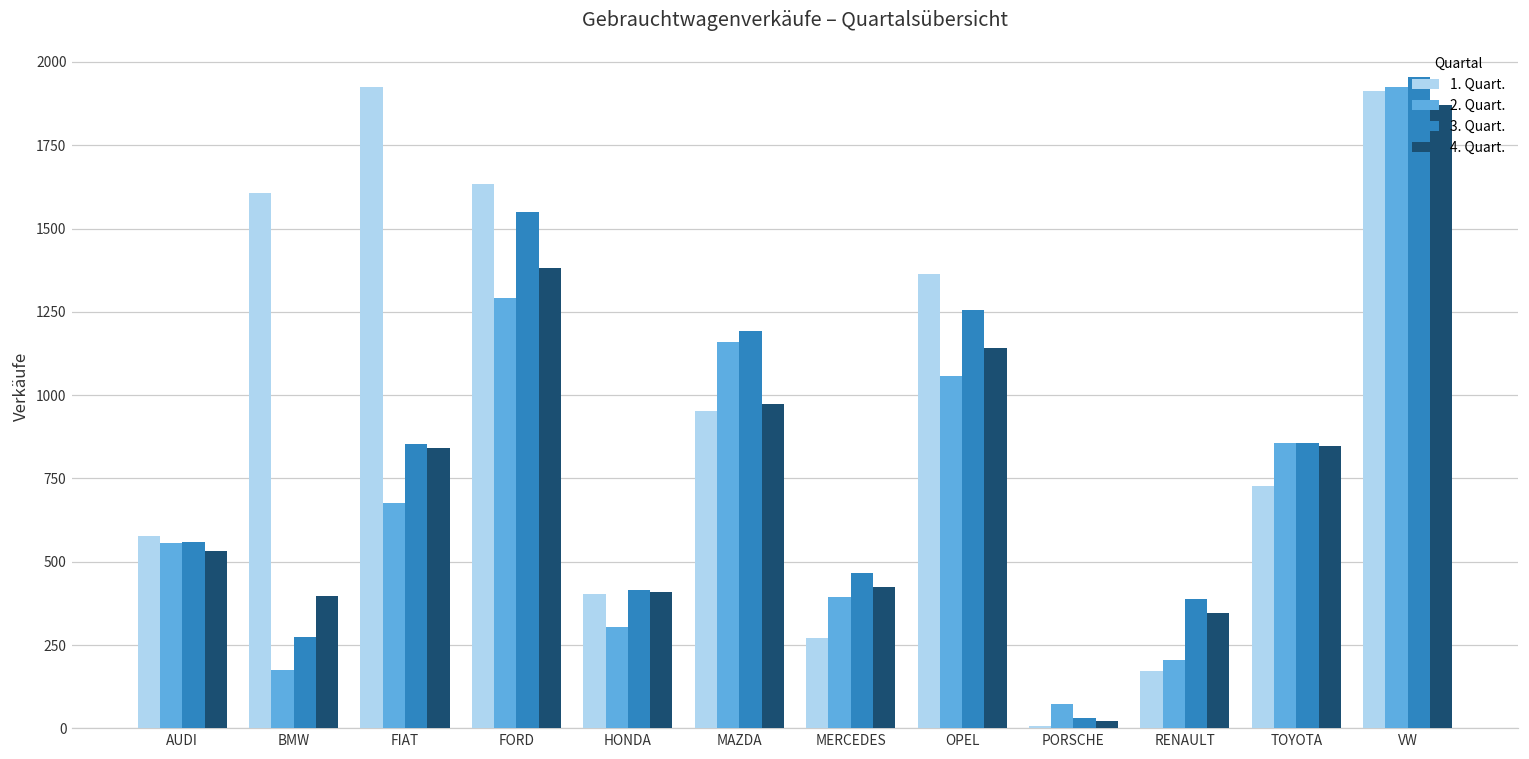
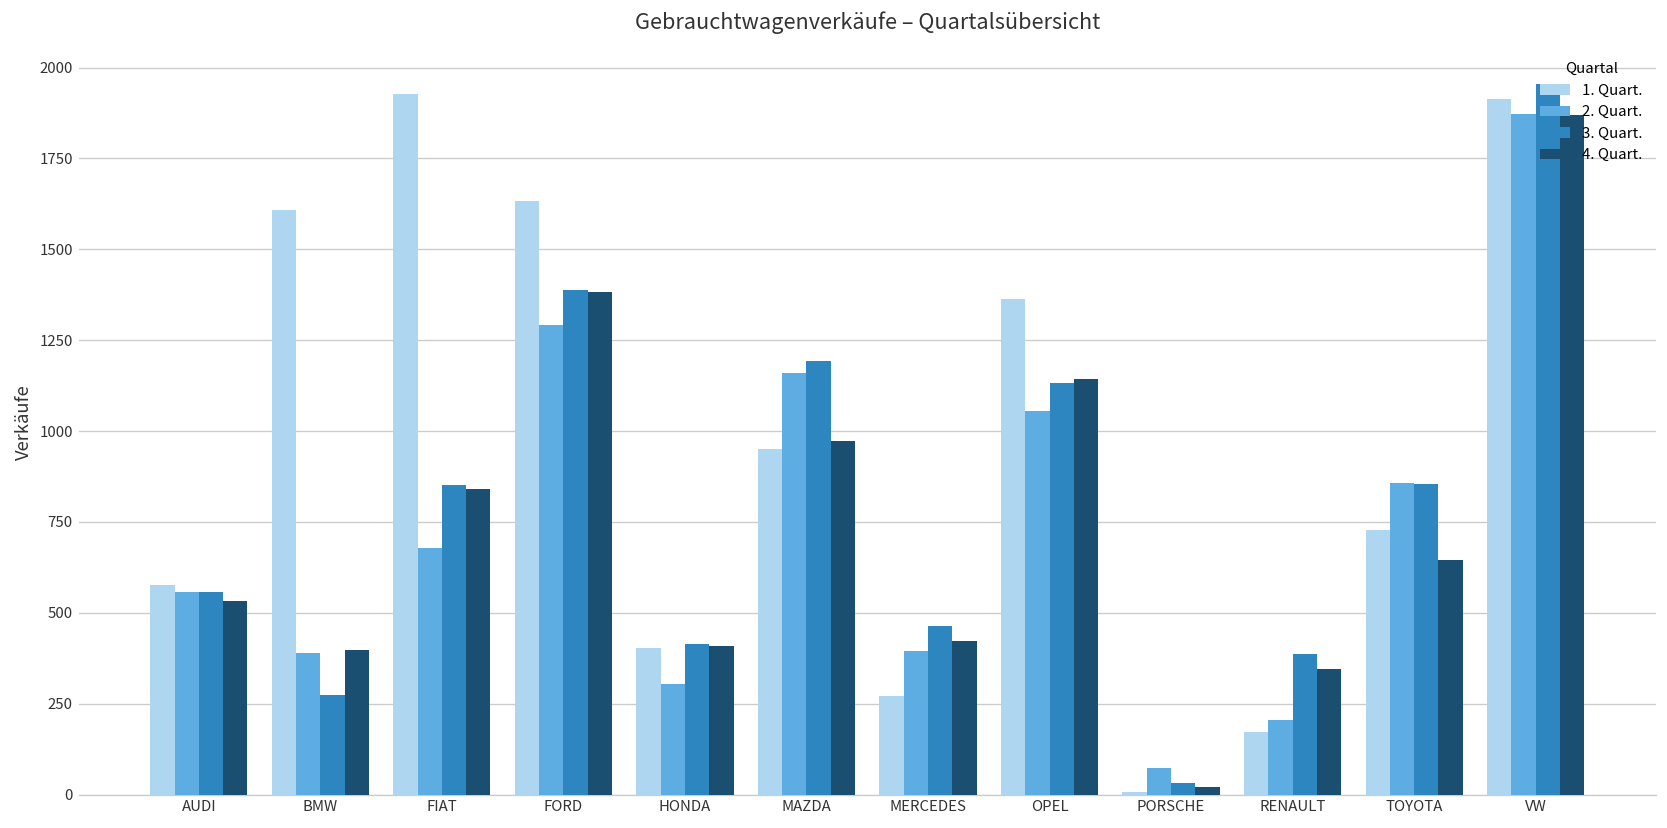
  {
    "1. Quart.": {
      "AUDI": 580,
      "BMW": 1610,
      "FIAT": 1930,
      "FORD": 1630,
      "HONDA": 400,
      "MAZDA": 950,
      "MERCEDES": 270,
      "OPEL": 1360,
      "RENAULT": 170,
      "TOYOTA": 730,
      "VW": 1910
    },
    "2. Quart.": {
      "AUDI": 560,
-     "BMW": 180,
+     "BMW": 390,
      "FIAT": 680,
      "FORD": 1290,
      "HONDA": 300,
      "MAZDA": 1160,
      "MERCEDES": 390,
      "OPEL": 1060,
      "PORSCHE": 70,
      "RENAULT": 200,
      "TOYOTA": 860,
-     "VW": 1920
+     "VW": 1870
    },
    "3. Quart.": {
      "AUDI": 560,
      "BMW": 270,
      "FIAT": 850,
-     "FORD": 1550,
+     "FORD": 1390,
      "HONDA": 410,
      "MAZDA": 1190,
      "MERCEDES": 470,
-     "OPEL": 1260,
+     "OPEL": 1130,
      "PORSCHE": 30,
      "RENAULT": 390,
      "TOYOTA": 860,
      "VW": 1950
    },
    "4. Quart.": {
      "AUDI": 530,
      "BMW": 400,
      "FIAT": 840,
      "FORD": 1380,
      "HONDA": 410,
      "MAZDA": 970,
      "MERCEDES": 420,
      "OPEL": 1140,
      "PORSCHE": 20,
      "RENAULT": 350,
-     "TOYOTA": 850,
+     "TOYOTA": 650,
      "VW": 1870
    }
  }
